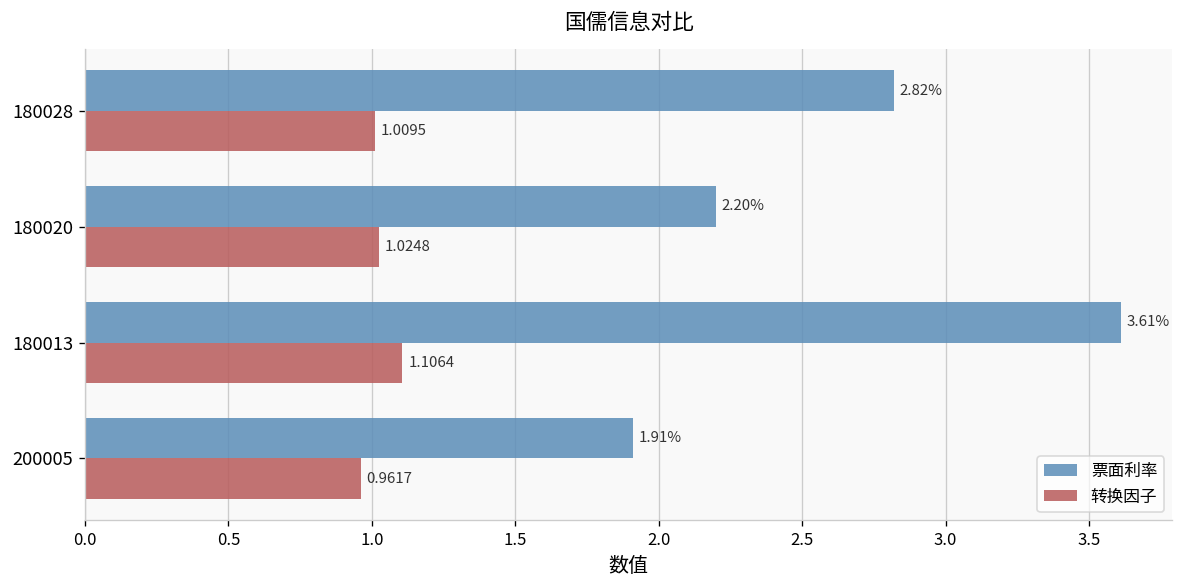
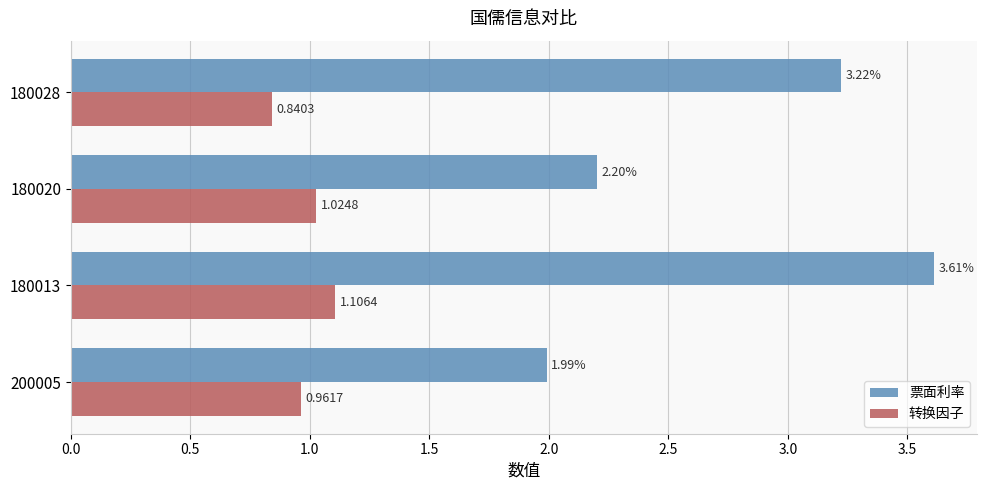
  {
    "票面利率": {
-     "180028": "2.82%",
+     "180028": "3.22%",
      "180020": "2.20%",
      "180013": "3.61%",
-     "200005": "1.91%"
+     "200005": "1.99%"
    },
    "转换因子": {
-     "180028": "1.0095",
+     "180028": "0.8403",
      "180020": "1.0248",
      "180013": "1.1064",
      "200005": "0.9617"
    }
  }
